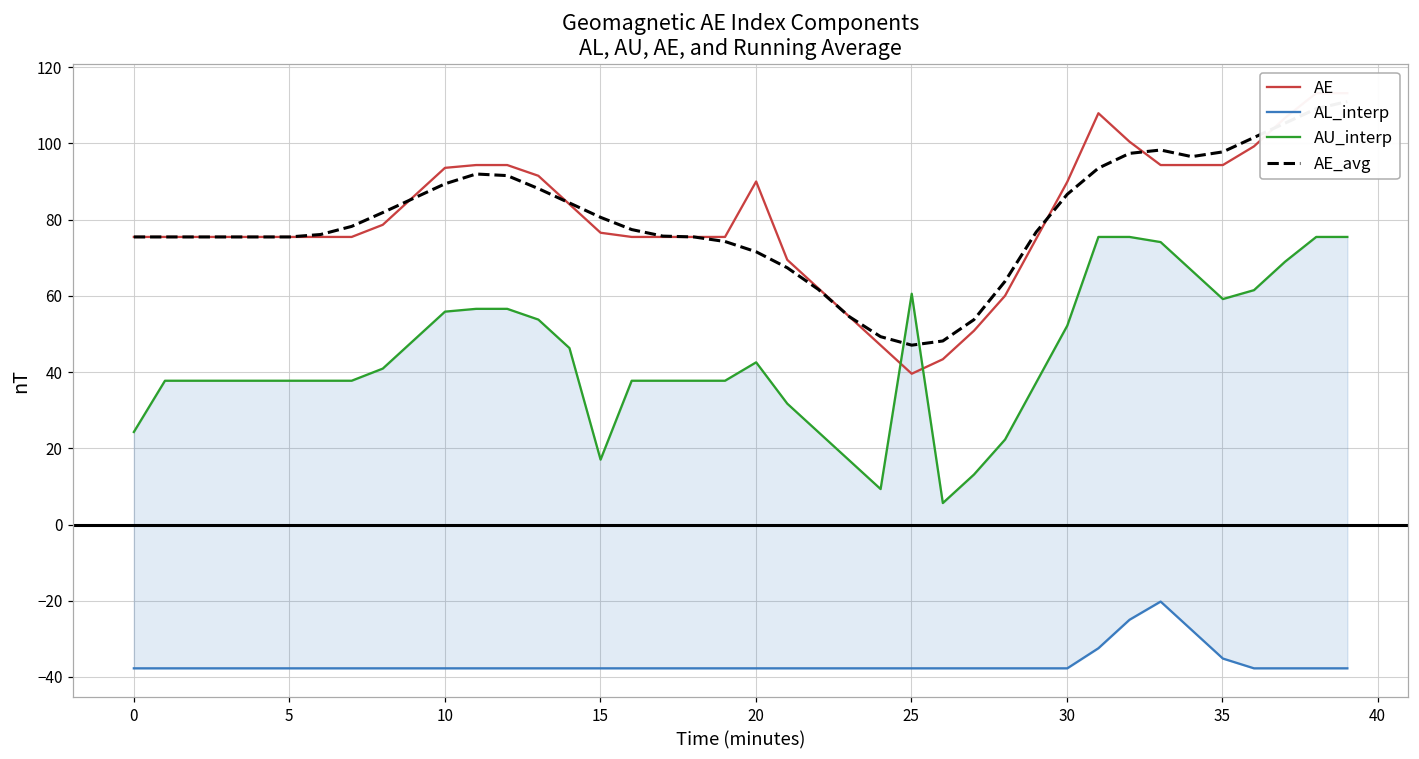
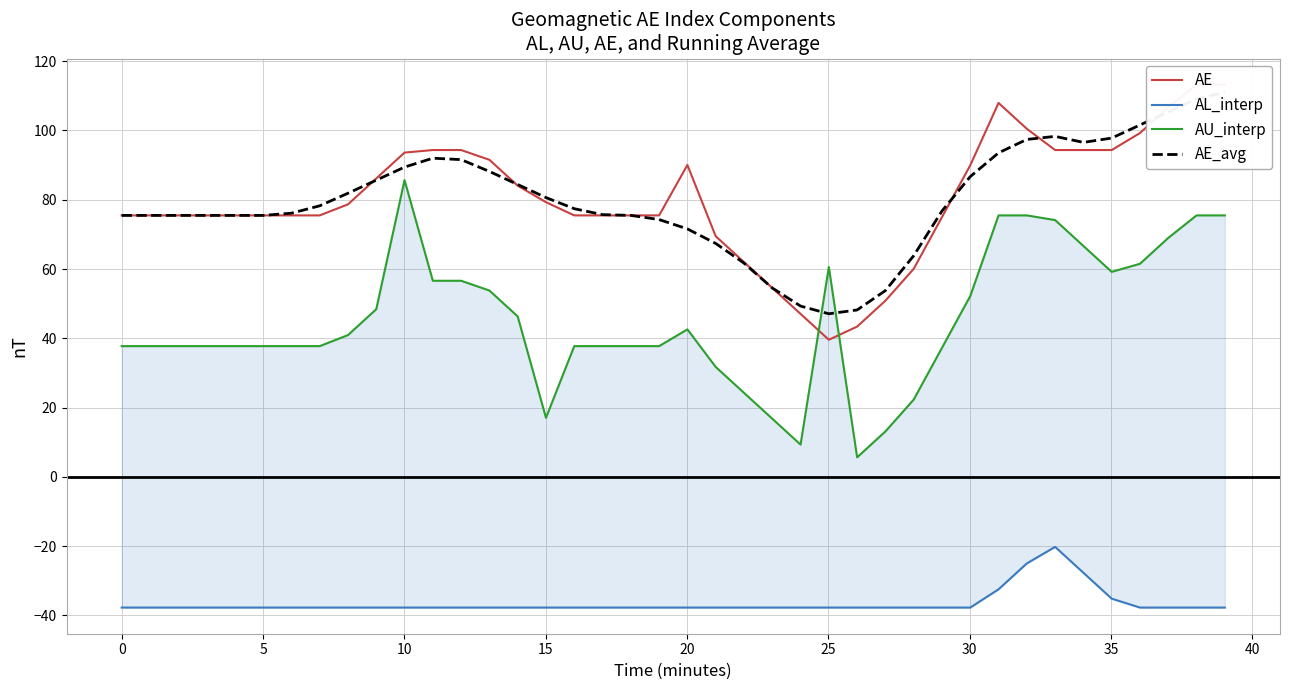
  {
    "AE": {
      "10": 94,
-     "15": 77,
+     "15": 79,
      "20": 90,
      "25": 40
    },
    "AL_interp": {
      "0": -38,
      "5": -38,
      "10": -38,
      "15": -38,
      "20": -38,
      "25": -38
    },
    "AU_interp": {
-     "0": 24,
+     "0": 38,
      "5": 38,
-     "10": 56,
+     "10": 86,
      "15": 17,
      "20": 43,
      "25": 61
    },
    "AE_avg": {
      "10": 89,
      "15": 81,
      "20": 72,
      "25": 47
    }
  }
